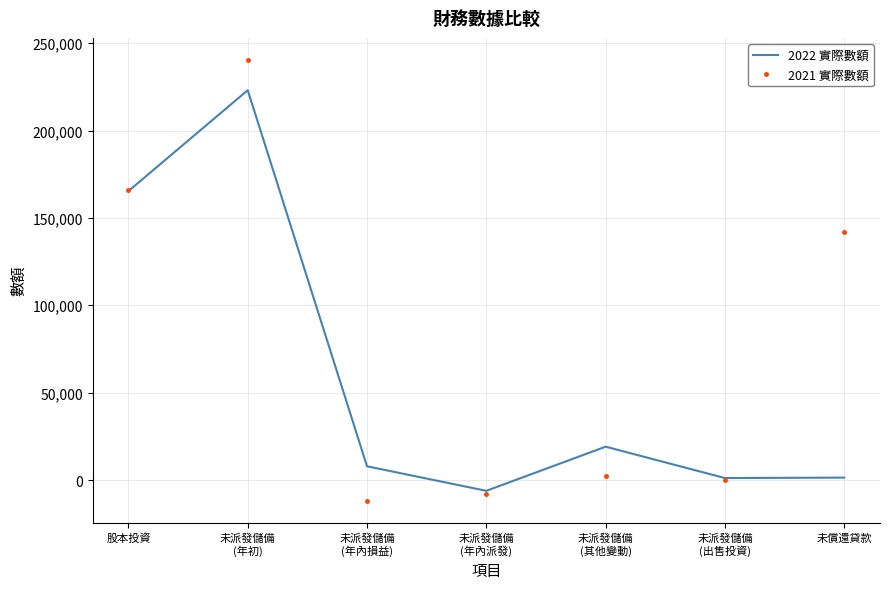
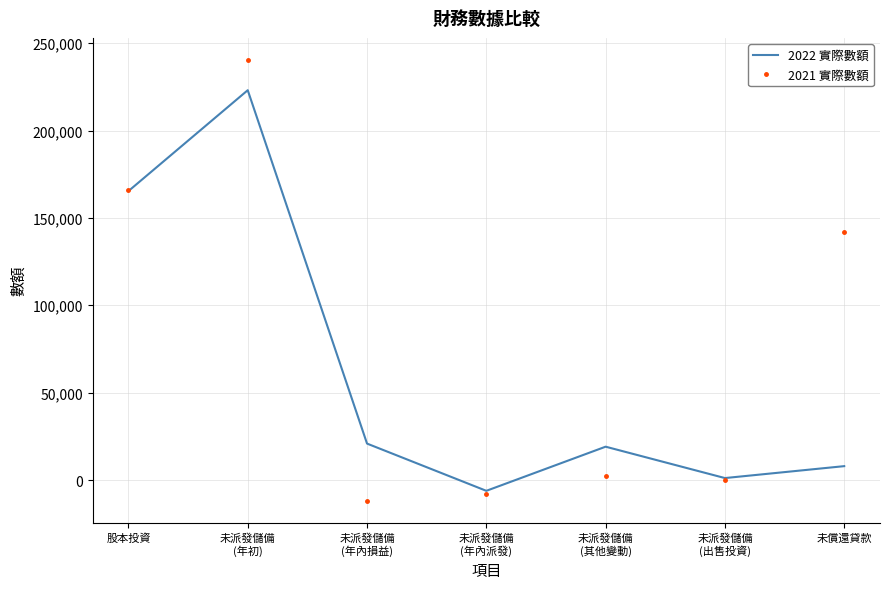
  {
    "2022 實際數額": {
      "未派發儲備 (年初)": "223,000",
-     "未派發儲備 (年內損益)": "8,000",
+     "未派發儲備 (年內損益)": "21,000",
      "未派發儲備 (年內派發)": "-6,000",
      "未派發儲備 (其他變動)": "19,000",
-     "未償還貸款": "1,000"
+     "未償還貸款": "8,000"
    },
    "2021 實際數額": {
      "未派發儲備 (年初)": "240,000",
      "未派發儲備 (年內損益)": "-12,000",
      "未派發儲備 (年內派發)": "-8,000",
      "未派發儲備 (其他變動)": "2,000",
      "未償還貸款": "142,000"
    }
  }
